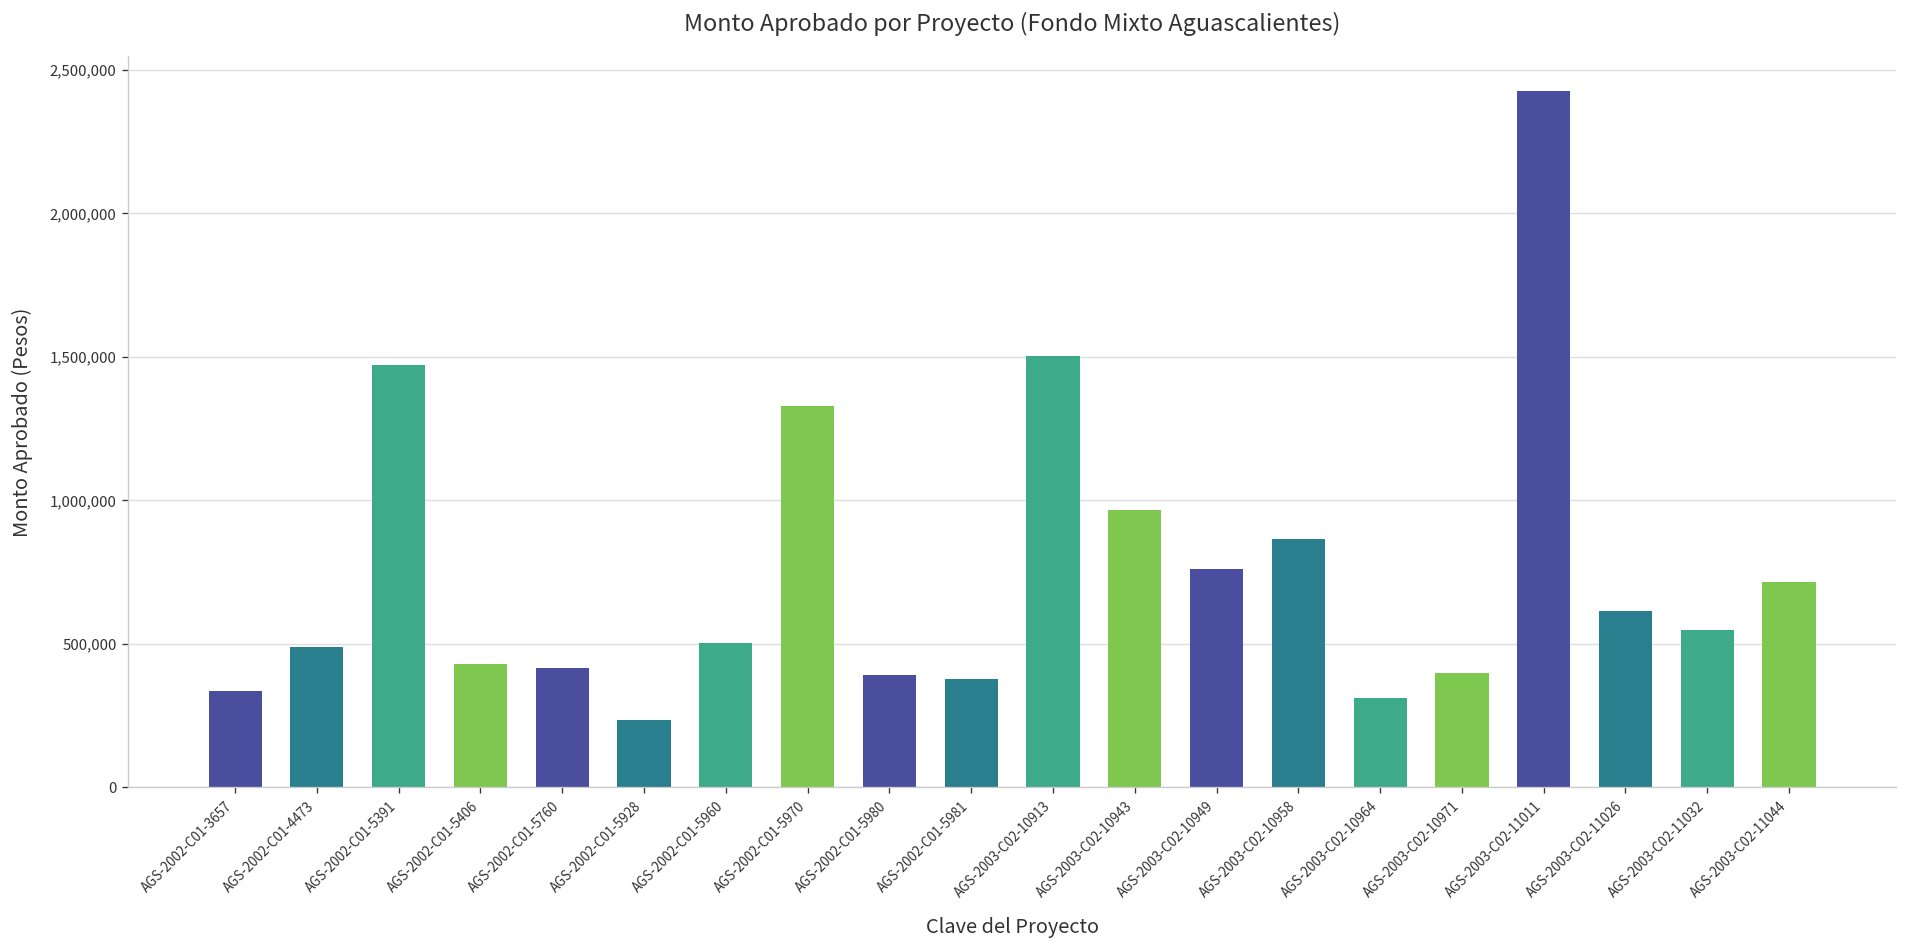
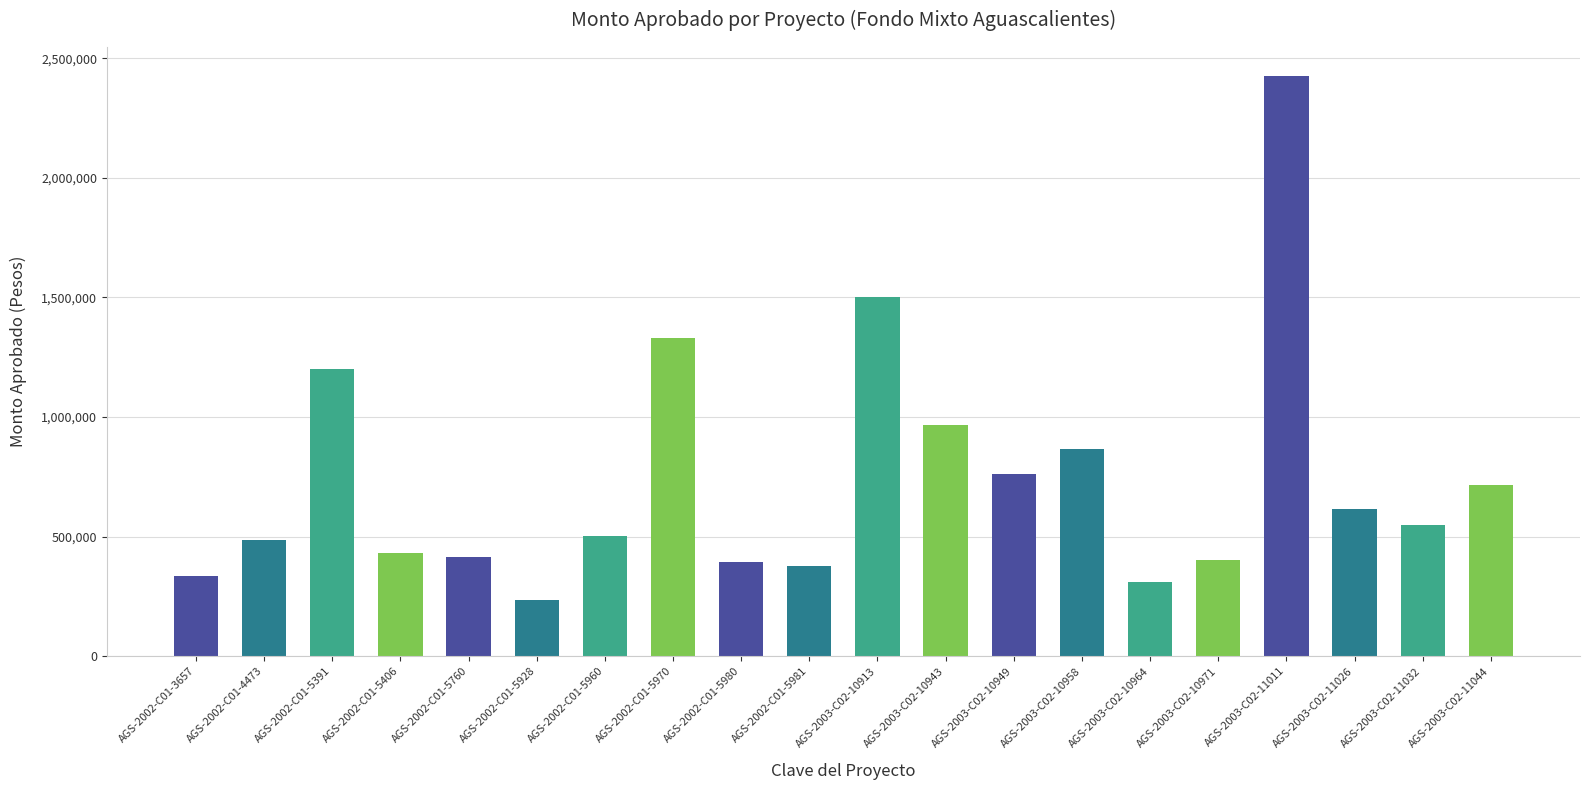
  {
    "AGS-2002-C01-3657": "340,000",
    "AGS-2002-C01-4473": "490,000",
-   "AGS-2002-C01-5391": "1,470,000",
+   "AGS-2002-C01-5391": "1,200,000",
    "AGS-2002-C01-5406": "430,000",
    "AGS-2002-C01-5760": "420,000",
    "AGS-2002-C01-5928": "240,000",
    "AGS-2002-C01-5960": "500,000",
    "AGS-2002-C01-5970": "1,330,000",
    "AGS-2002-C01-5980": "390,000",
    "AGS-2002-C01-5981": "380,000",
    "AGS-2003-C02-10913": "1,500,000",
    "AGS-2003-C02-10943": "970,000",
    "AGS-2003-C02-10949": "760,000",
    "AGS-2003-C02-10958": "870,000",
    "AGS-2003-C02-10964": "310,000",
    "AGS-2003-C02-10971": "400,000",
    "AGS-2003-C02-11011": "2,430,000",
    "AGS-2003-C02-11026": "610,000",
    "AGS-2003-C02-11032": "550,000",
    "AGS-2003-C02-11044": "710,000"
  }
